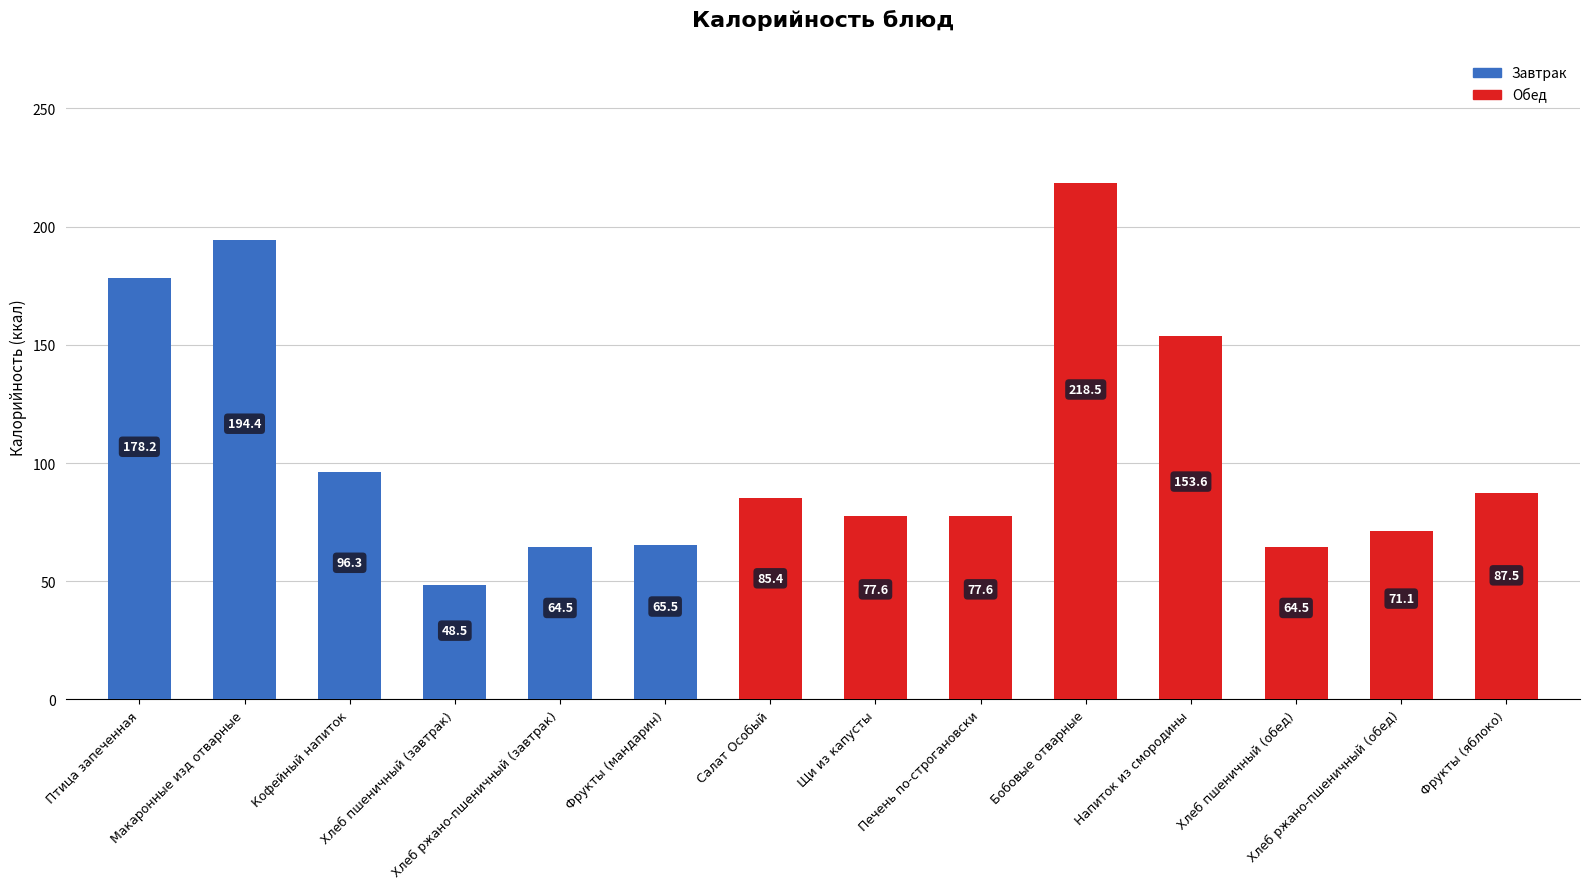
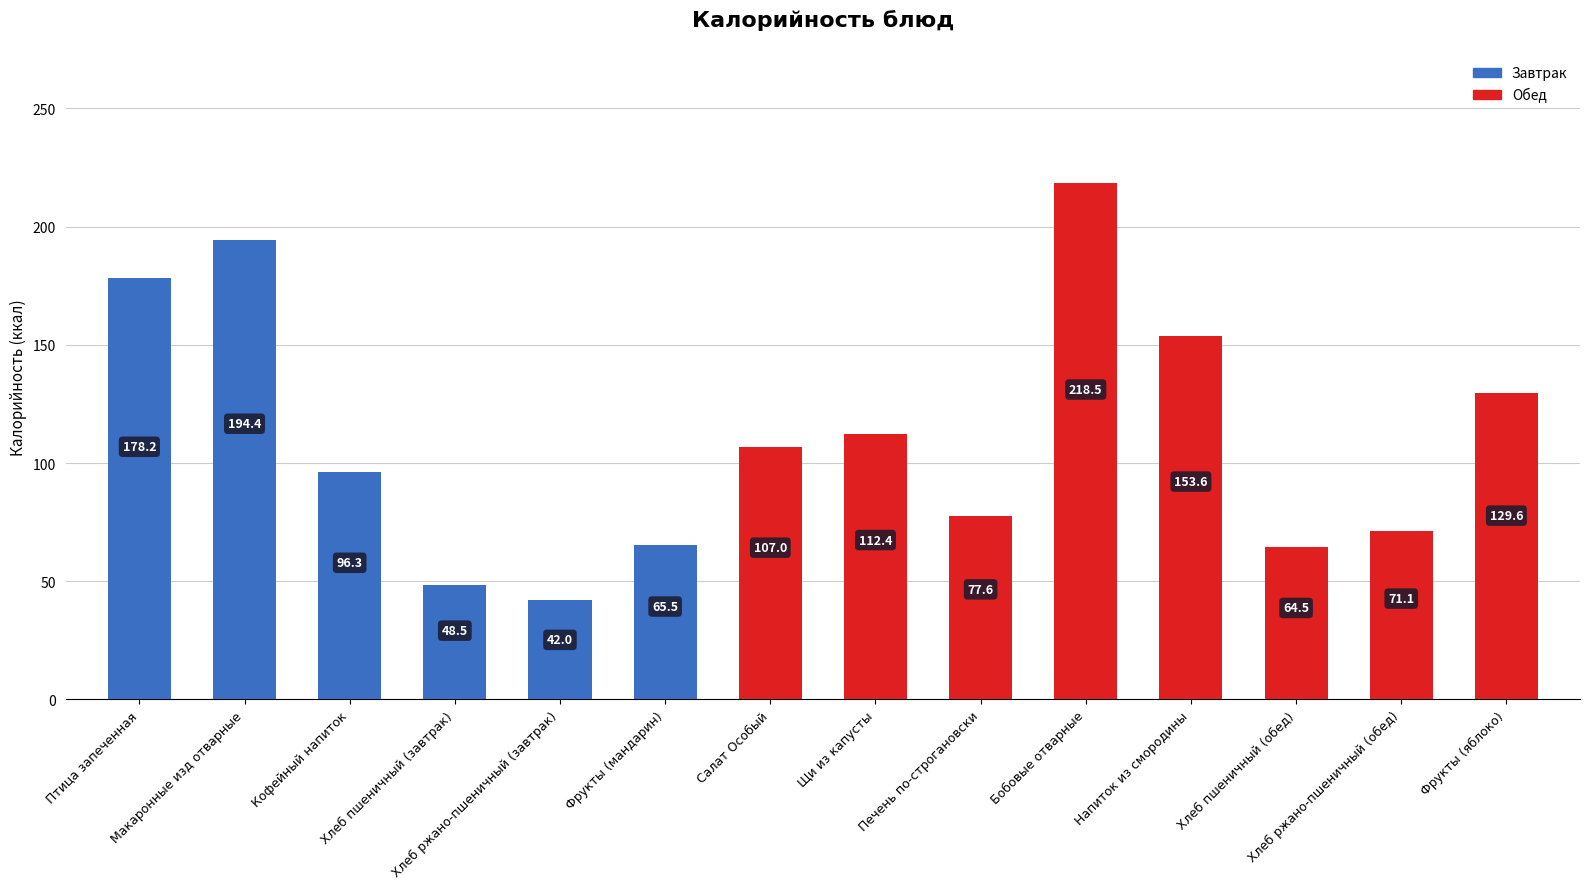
  {
-   "Хлеб ржано-пшеничный (завтрак)": 64.5,
-   "Салат Особый": 85.4,
-   "Щи из капусты": 77.6,
-   "Фрукты (яблоко)": 87.5
+   "Хлеб ржано-пшеничный (завтрак)": 42.0,
+   "Салат Особый": 107.0,
+   "Щи из капусты": 112.4,
+   "Фрукты (яблоко)": 129.6
  }
